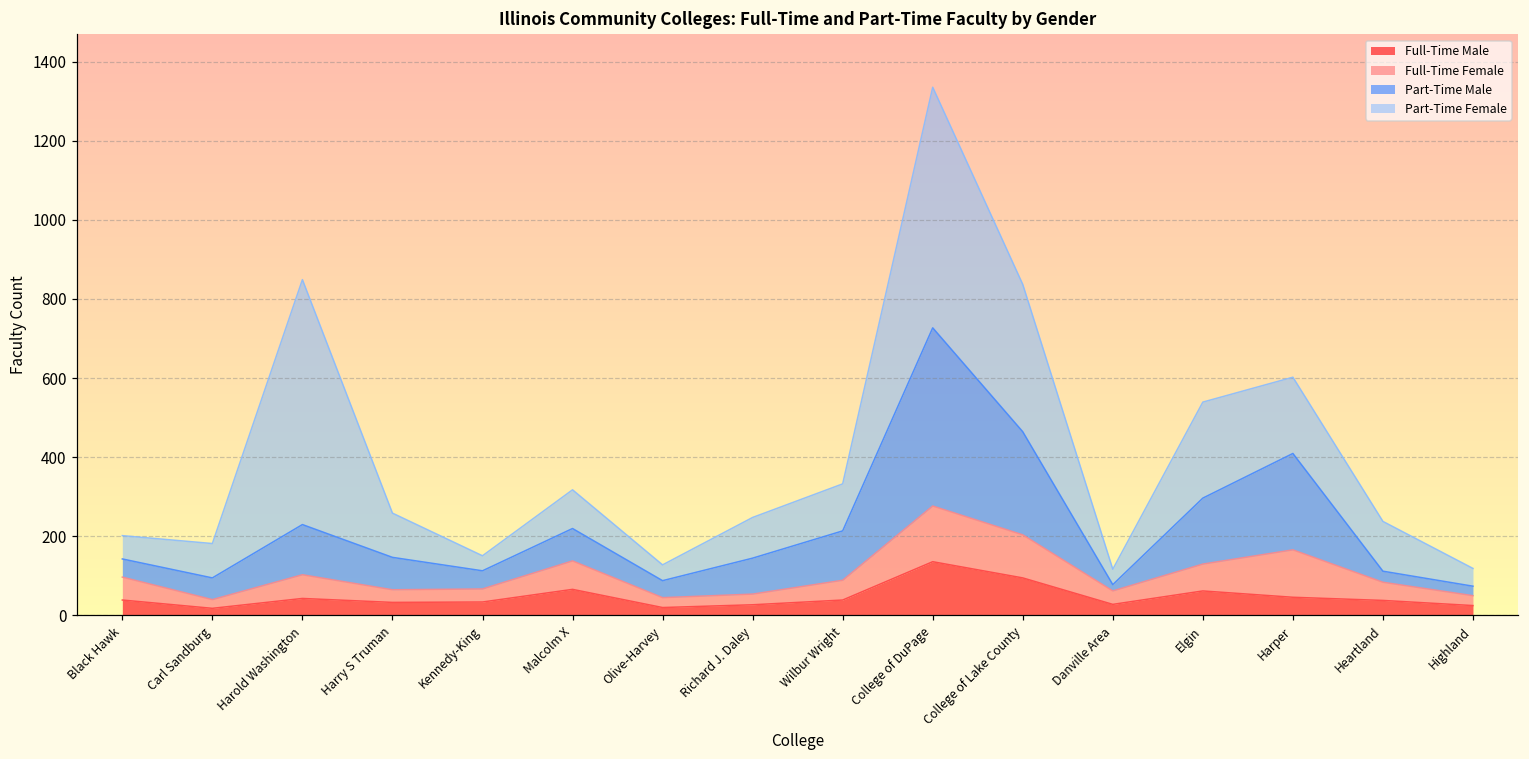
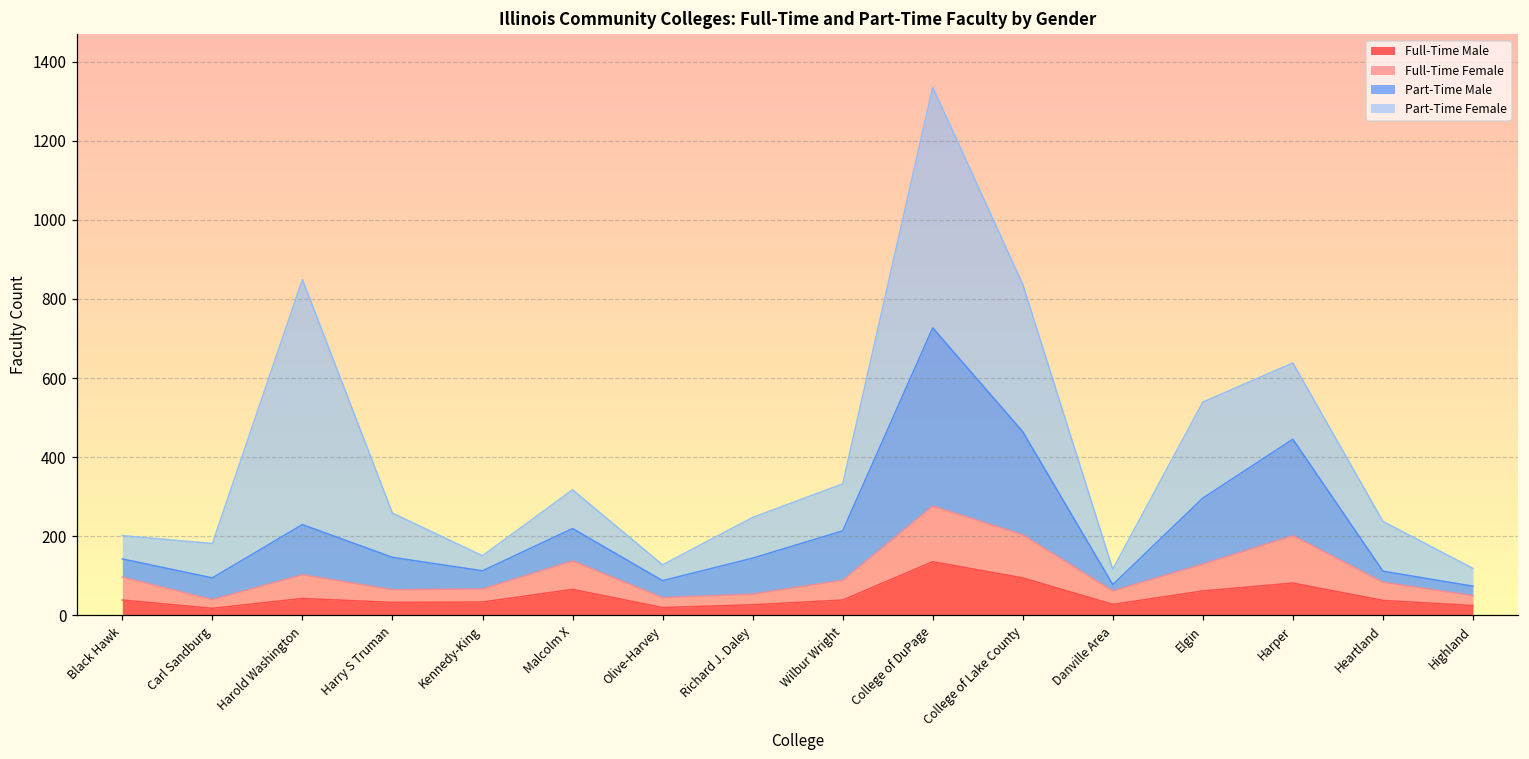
  {
    "Full-Time Male": {
      "Black Hawk": 40,
      "Carl Sandburg": 20,
      "Harold Washington": 40,
      "Harry S Truman": 30,
      "Kennedy-King": 30,
      "Malcolm X": 70,
      "Olive-Harvey": 20,
      "Richard J. Daley": 30,
      "Wilbur Wright": 40,
      "College of DuPage": 140,
      "College of Lake County": 90,
      "Danville Area": 30,
      "Elgin": 60,
-     "Harper": 50,
+     "Harper": 80,
      "Heartland": 40,
      "Highland": 20
    },
    "Full-Time Female": {
      "Black Hawk": 60,
      "Carl Sandburg": 20,
      "Harold Washington": 60,
      "Harry S Truman": 30,
      "Kennedy-King": 30,
      "Malcolm X": 70,
      "Olive-Harvey": 30,
      "Richard J. Daley": 30,
      "Wilbur Wright": 50,
      "College of DuPage": 140,
      "College of Lake County": 110,
      "Danville Area": 30,
      "Elgin": 70,
      "Harper": 120,
      "Heartland": 50,
      "Highland": 30
    },
    "Part-Time Male": {
      "Black Hawk": 50,
      "Carl Sandburg": 60,
      "Harold Washington": 130,
      "Harry S Truman": 80,
      "Kennedy-King": 50,
      "Malcolm X": 80,
      "Olive-Harvey": 40,
      "Richard J. Daley": 90,
      "Wilbur Wright": 130,
      "College of DuPage": 450,
      "College of Lake County": 260,
      "Danville Area": 20,
      "Elgin": 170,
      "Harper": 240,
      "Heartland": 30,
      "Highland": 20
    },
    "Part-Time Female": {
      "Black Hawk": 60,
      "Carl Sandburg": 90,
      "Harold Washington": 620,
      "Harry S Truman": 110,
      "Kennedy-King": 40,
      "Malcolm X": 100,
      "Olive-Harvey": 40,
      "Richard J. Daley": 100,
      "Wilbur Wright": 120,
      "College of DuPage": 610,
      "College of Lake County": 370,
      "Danville Area": 40,
      "Elgin": 240,
      "Harper": 190,
      "Heartland": 130,
      "Highland": 50
    }
  }
